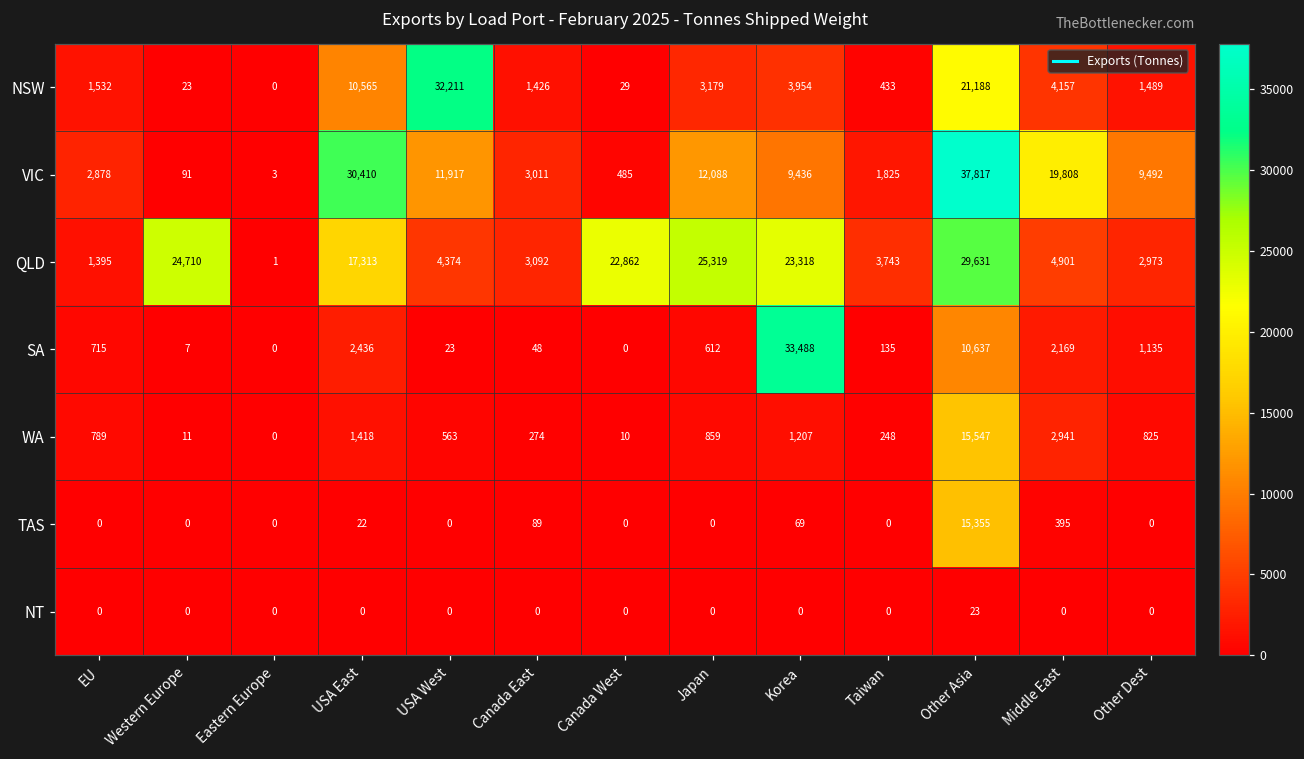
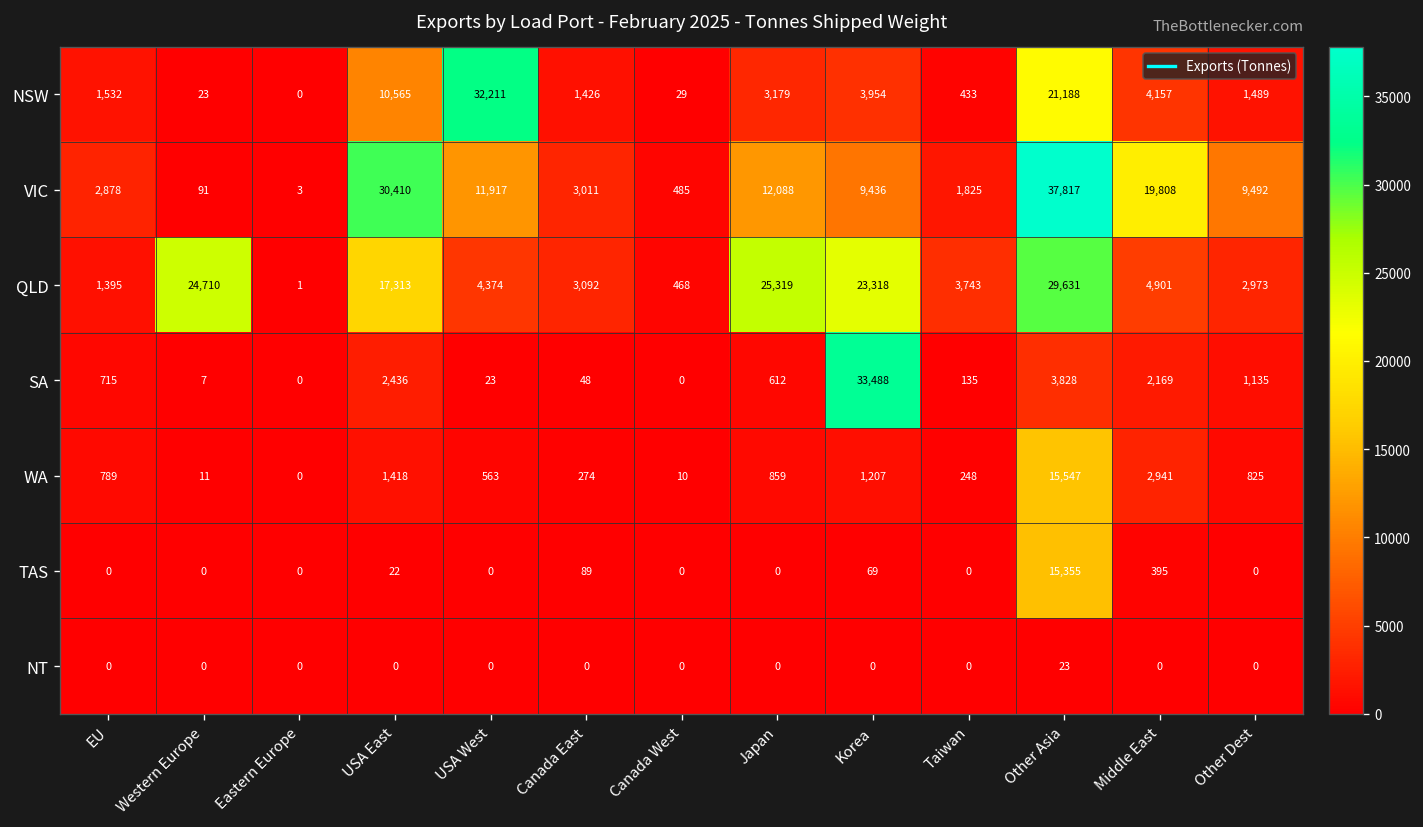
  {
    "NSW": {
      "EU": "1,532",
      "Western Europe": "23",
      "Eastern Europe": "0",
      "USA East": "10,565",
      "USA West": "32,211",
      "Canada East": "1,426",
      "Canada West": "29",
      "Japan": "3,179",
      "Korea": "3,954",
      "Taiwan": "433",
      "Other Asia": "21,188",
      "Middle East": "4,157",
      "Other Dest": "1,489"
    },
    "VIC": {
      "EU": "2,878",
      "Western Europe": "91",
      "Eastern Europe": "3",
      "USA East": "30,410",
      "USA West": "11,917",
      "Canada East": "3,011",
      "Canada West": "485",
      "Japan": "12,088",
      "Korea": "9,436",
      "Taiwan": "1,825",
      "Other Asia": "37,817",
      "Middle East": "19,808",
      "Other Dest": "9,492"
    },
    "QLD": {
      "EU": "1,395",
      "Western Europe": "24,710",
      "Eastern Europe": "1",
      "USA East": "17,313",
      "USA West": "4,374",
      "Canada East": "3,092",
-     "Canada West": "22,862",
+     "Canada West": "468",
      "Japan": "25,319",
      "Korea": "23,318",
      "Taiwan": "3,743",
      "Other Asia": "29,631",
      "Middle East": "4,901",
      "Other Dest": "2,973"
    },
    "SA": {
      "EU": "715",
      "Western Europe": "7",
      "Eastern Europe": "0",
      "USA East": "2,436",
      "USA West": "23",
      "Canada East": "48",
      "Canada West": "0",
      "Japan": "612",
      "Korea": "33,488",
      "Taiwan": "135",
-     "Other Asia": "10,637",
+     "Other Asia": "3,828",
      "Middle East": "2,169",
      "Other Dest": "1,135"
    },
    "WA": {
      "EU": "789",
      "Western Europe": "11",
      "Eastern Europe": "0",
      "USA East": "1,418",
      "USA West": "563",
      "Canada East": "274",
      "Canada West": "10",
      "Japan": "859",
      "Korea": "1,207",
      "Taiwan": "248",
      "Other Asia": "15,547",
      "Middle East": "2,941",
      "Other Dest": "825"
    },
    "TAS": {
      "EU": "0",
      "Western Europe": "0",
      "Eastern Europe": "0",
      "USA East": "22",
      "USA West": "0",
      "Canada East": "89",
      "Canada West": "0",
      "Japan": "0",
      "Korea": "69",
      "Taiwan": "0",
      "Other Asia": "15,355",
      "Middle East": "395",
      "Other Dest": "0"
    },
    "NT": {
      "EU": "0",
      "Western Europe": "0",
      "Eastern Europe": "0",
      "USA East": "0",
      "USA West": "0",
      "Canada East": "0",
      "Canada West": "0",
      "Japan": "0",
      "Korea": "0",
      "Taiwan": "0",
      "Other Asia": "23",
      "Middle East": "0",
      "Other Dest": "0"
    }
  }
